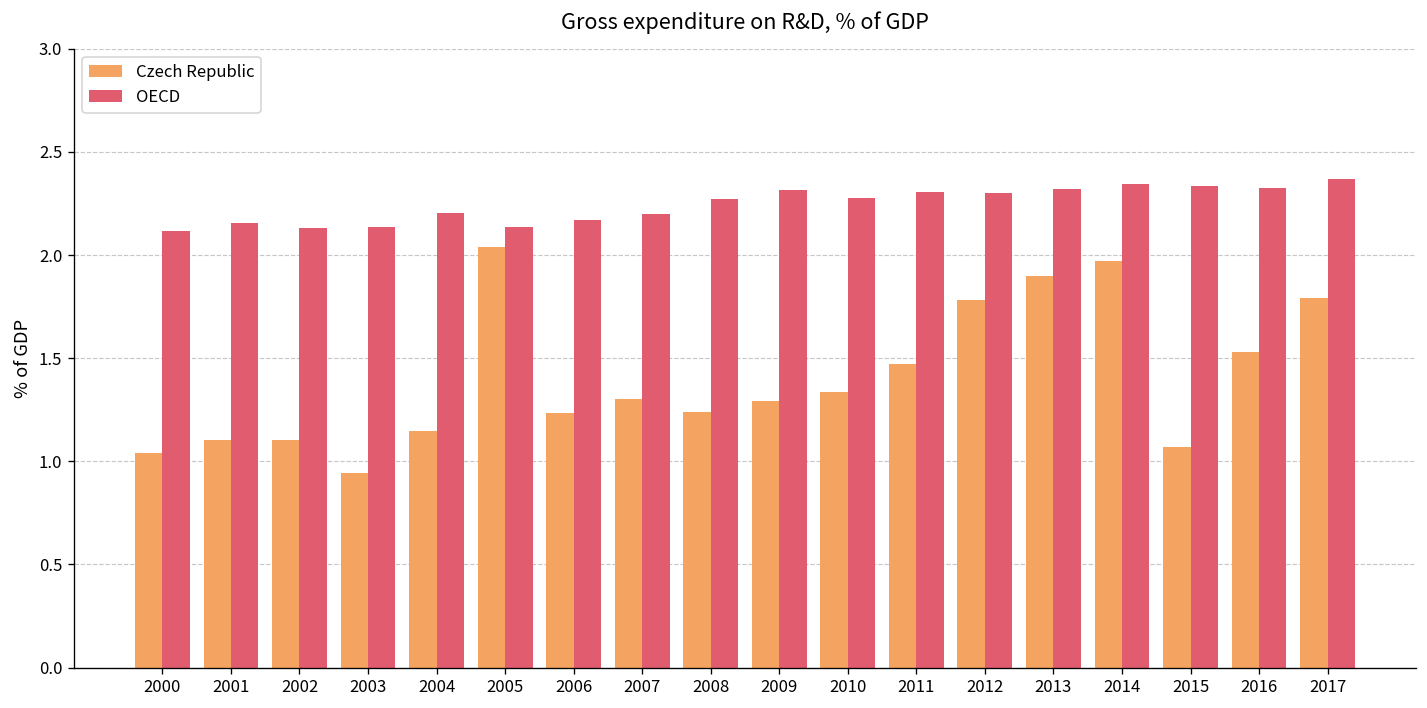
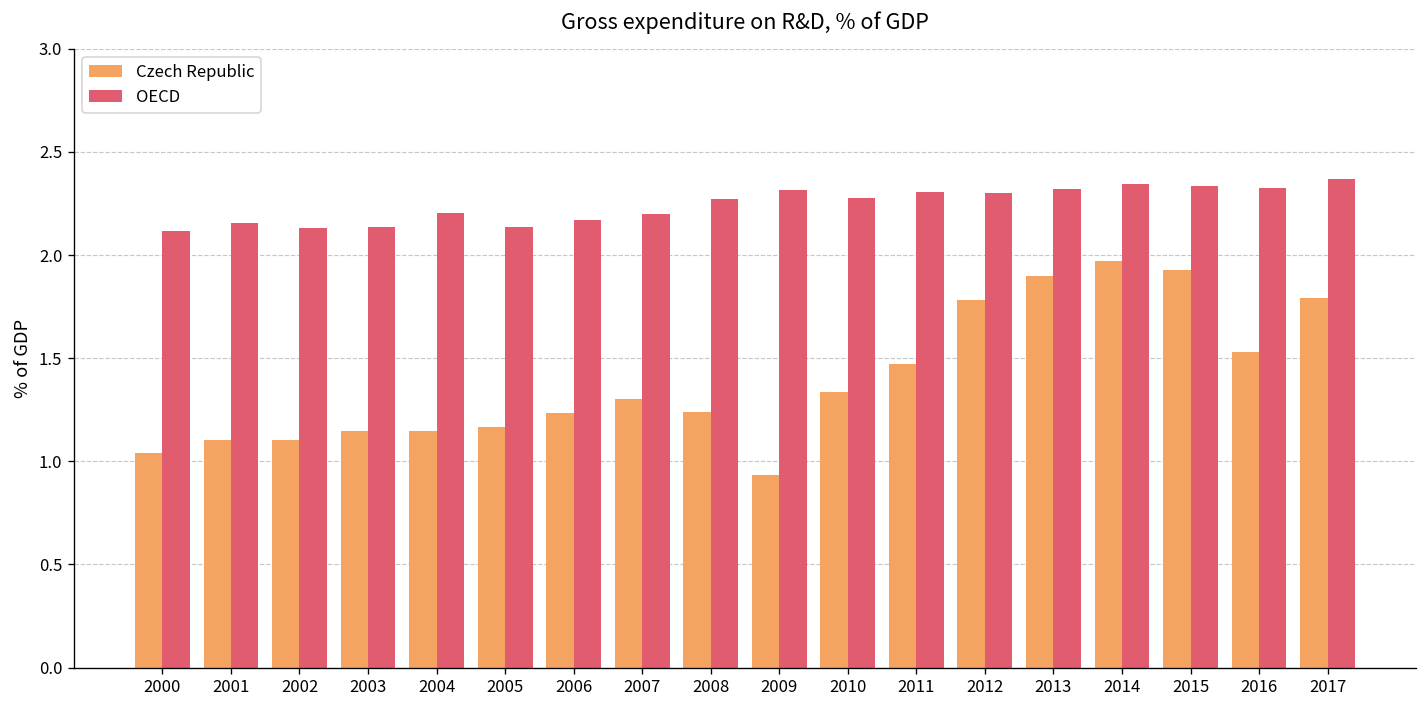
  {
    "Czech Republic": {
      "2000": 1.04,
      "2001": 1.10,
      "2002": 1.10,
-     "2003": 0.94,
+     "2003": 1.15,
      "2004": 1.15,
-     "2005": 2.04,
+     "2005": 1.17,
      "2006": 1.23,
      "2007": 1.30,
      "2008": 1.24,
-     "2009": 1.29,
+     "2009": 0.93,
      "2010": 1.34,
      "2011": 1.47,
      "2012": 1.78,
      "2013": 1.90,
      "2014": 1.97,
-     "2015": 1.07,
+     "2015": 1.93,
      "2016": 1.53,
      "2017": 1.79
    },
    "OECD": {
      "2000": 2.12,
      "2001": 2.15,
      "2002": 2.13,
      "2003": 2.14,
      "2004": 2.20,
      "2005": 2.14,
      "2006": 2.17,
      "2007": 2.20,
      "2008": 2.27,
      "2009": 2.31,
      "2010": 2.28,
      "2011": 2.31,
      "2012": 2.30,
      "2013": 2.32,
      "2014": 2.34,
      "2015": 2.33,
      "2016": 2.33,
      "2017": 2.37
    }
  }
